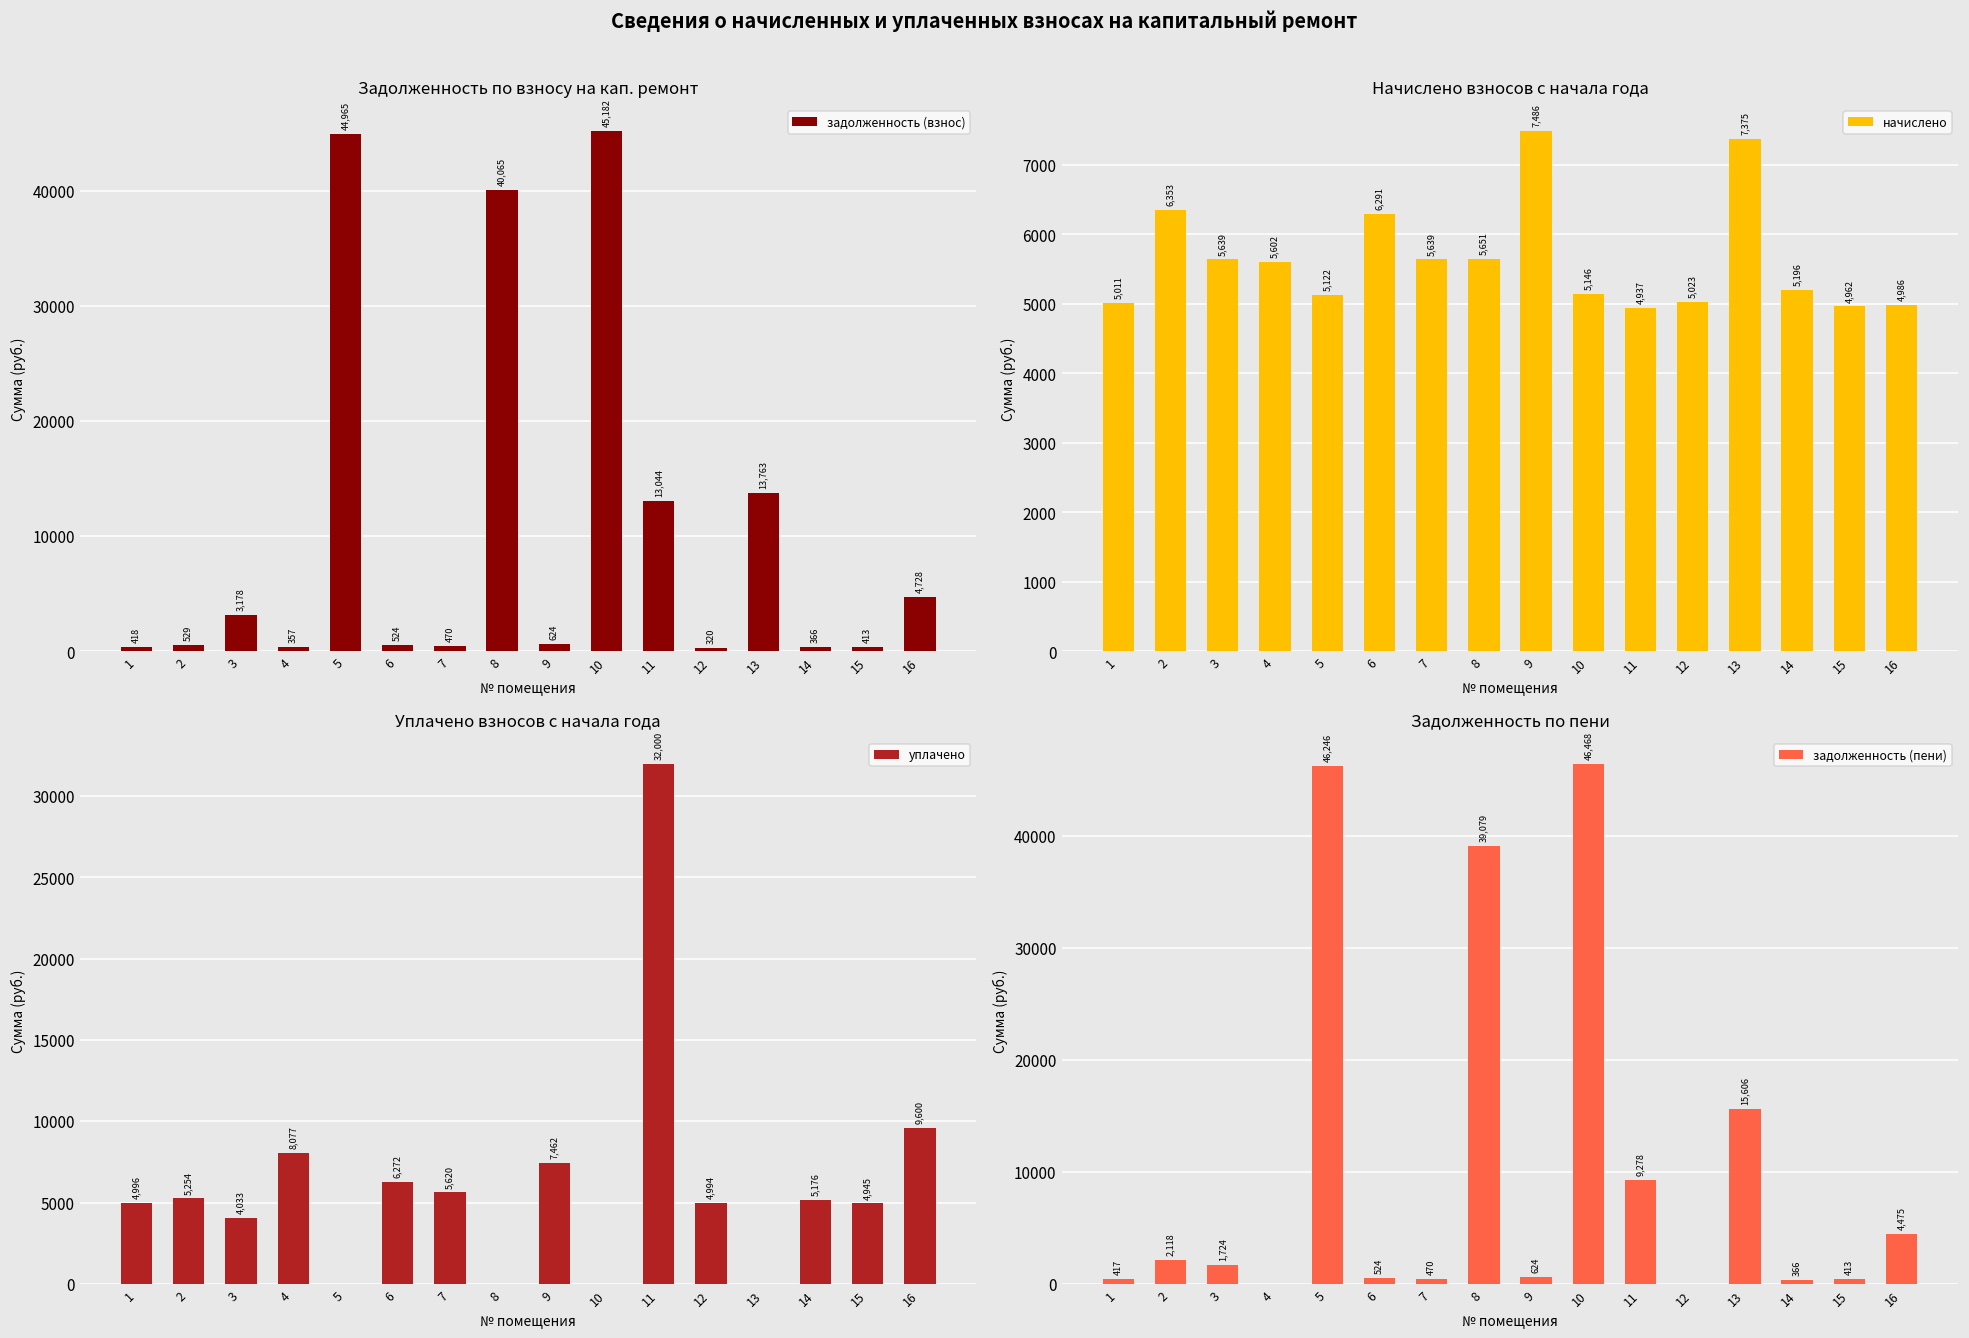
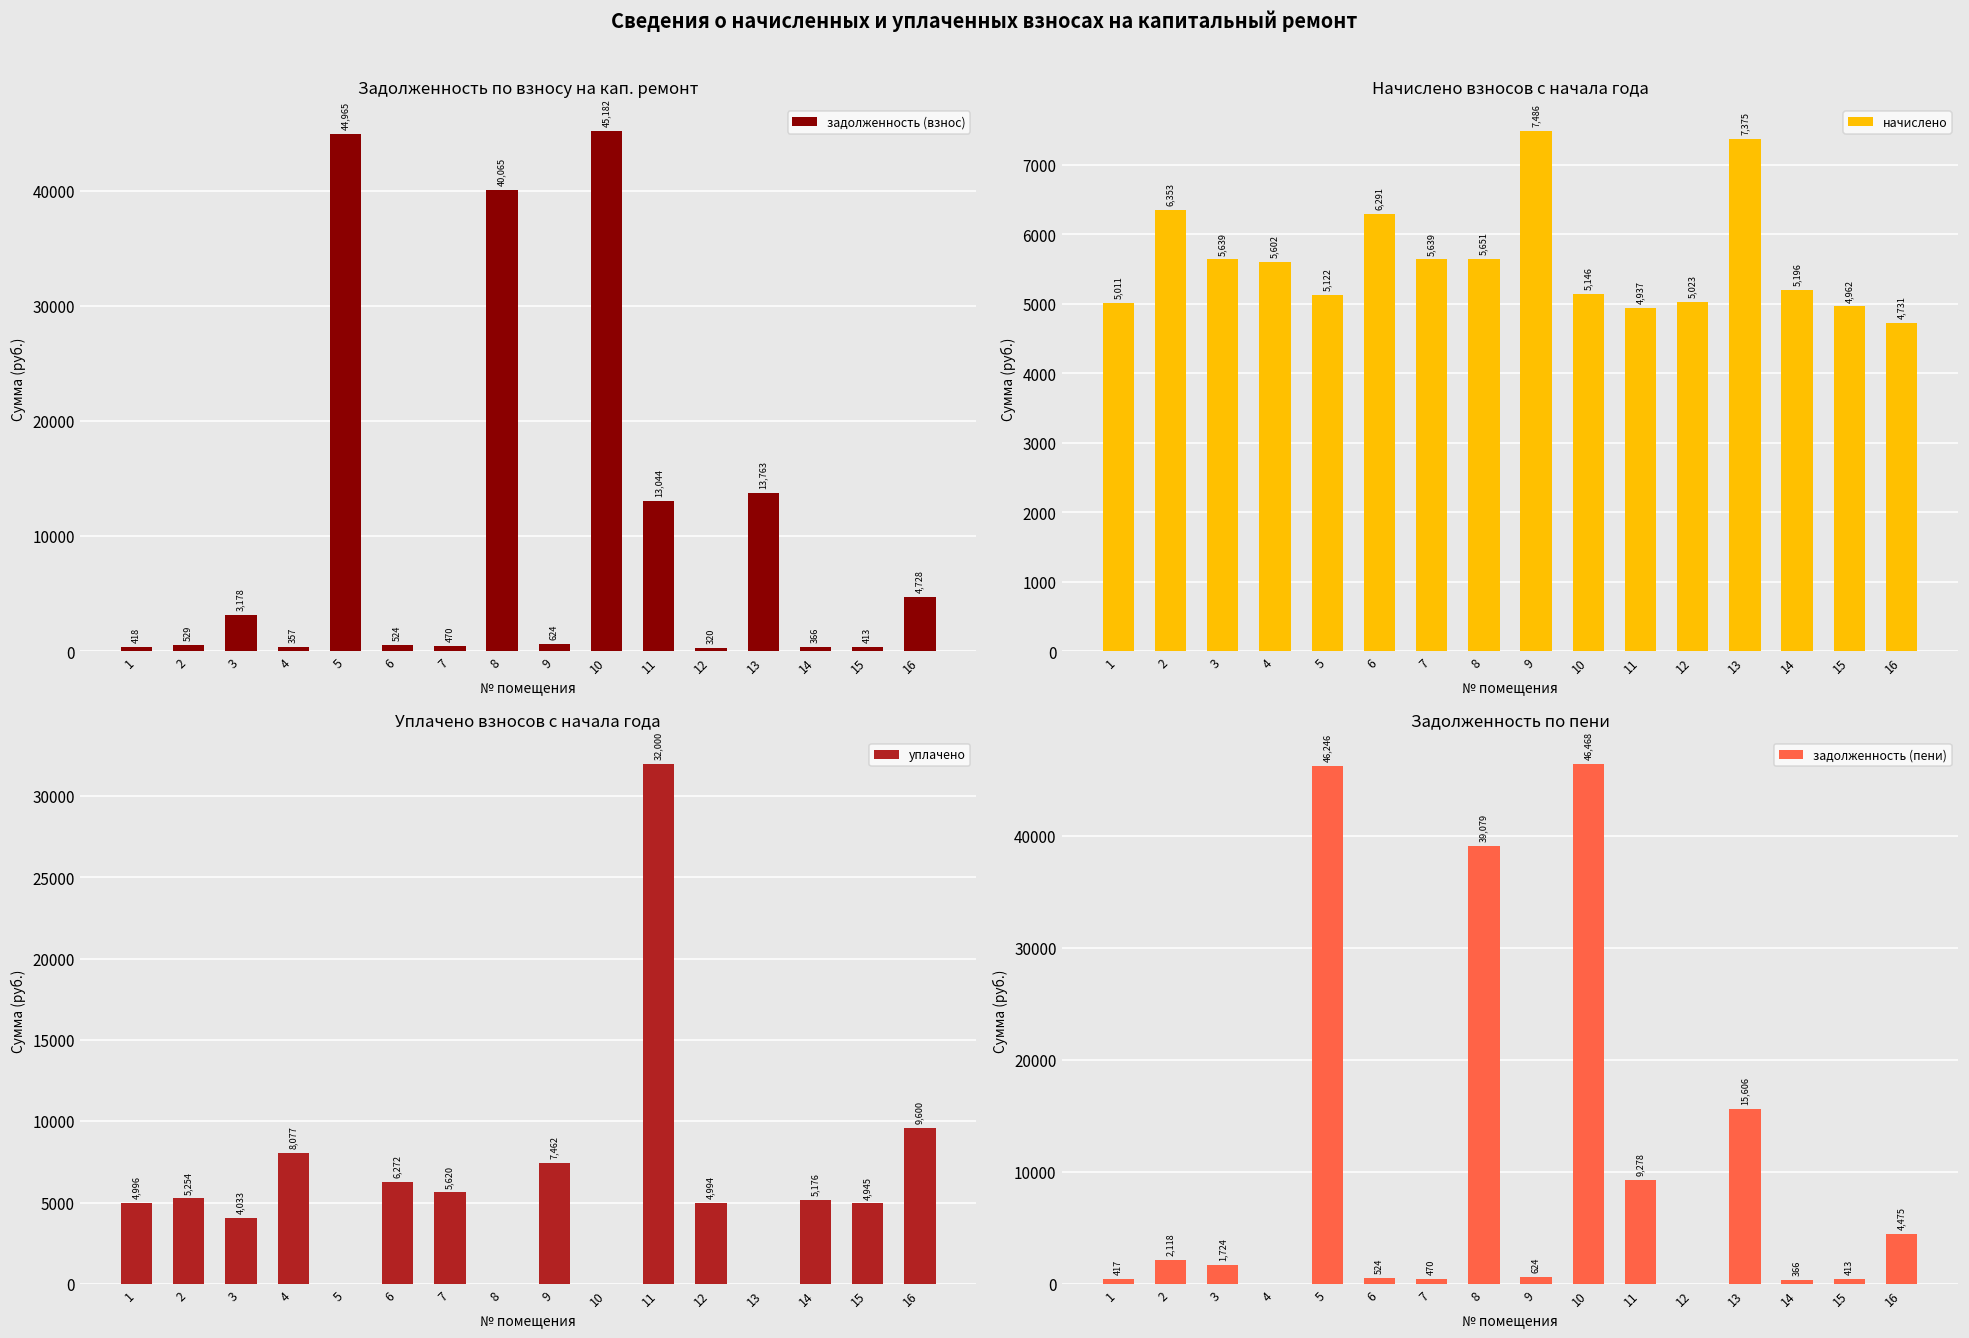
  {
    "Задолженность по взносу на кап. ремонт": {
      "1": "418",
      "2": "529",
      "3": "3,178",
      "4": "357",
      "5": "44,965",
      "6": "524",
      "7": "470",
      "8": "40,065",
      "9": "624",
      "10": "45,182",
      "11": "13,044",
      "12": "320",
      "13": "13,763",
      "14": "366",
      "15": "413",
      "16": "4,728"
    },
    "Начислено взносов с начала года": {
      "1": "5,011",
      "2": "6,353",
      "3": "5,639",
      "4": "5,602",
      "5": "5,122",
      "6": "6,291",
      "7": "5,639",
      "8": "5,651",
      "9": "7,486",
      "10": "5,146",
      "11": "4,937",
      "12": "5,023",
      "13": "7,375",
      "14": "5,196",
      "15": "4,962",
-     "16": "4,986"
+     "16": "4,731"
    },
    "Уплачено взносов с начала года": {
      "1": "4,996",
      "2": "5,254",
      "3": "4,033",
      "4": "8,077",
      "6": "6,272",
      "7": "5,620",
      "9": "7,462",
      "11": "32,000",
      "12": "4,994",
      "14": "5,176",
      "15": "4,945",
      "16": "9,600"
    },
    "Задолженность по пени": {
      "1": "417",
      "2": "2,118",
      "3": "1,724",
      "5": "46,246",
      "6": "524",
      "7": "470",
      "8": "39,079",
      "9": "624",
      "10": "46,468",
      "11": "9,278",
      "13": "15,606",
      "14": "366",
      "15": "413",
      "16": "4,475"
    }
  }
